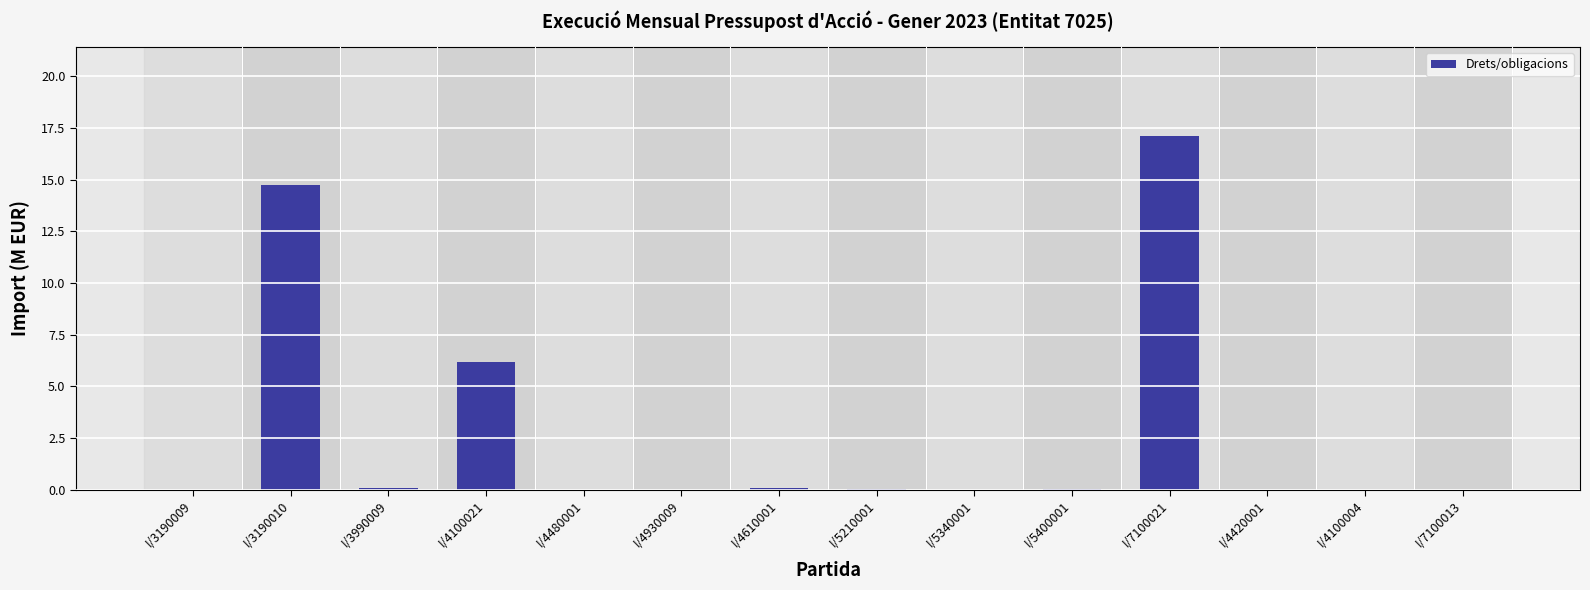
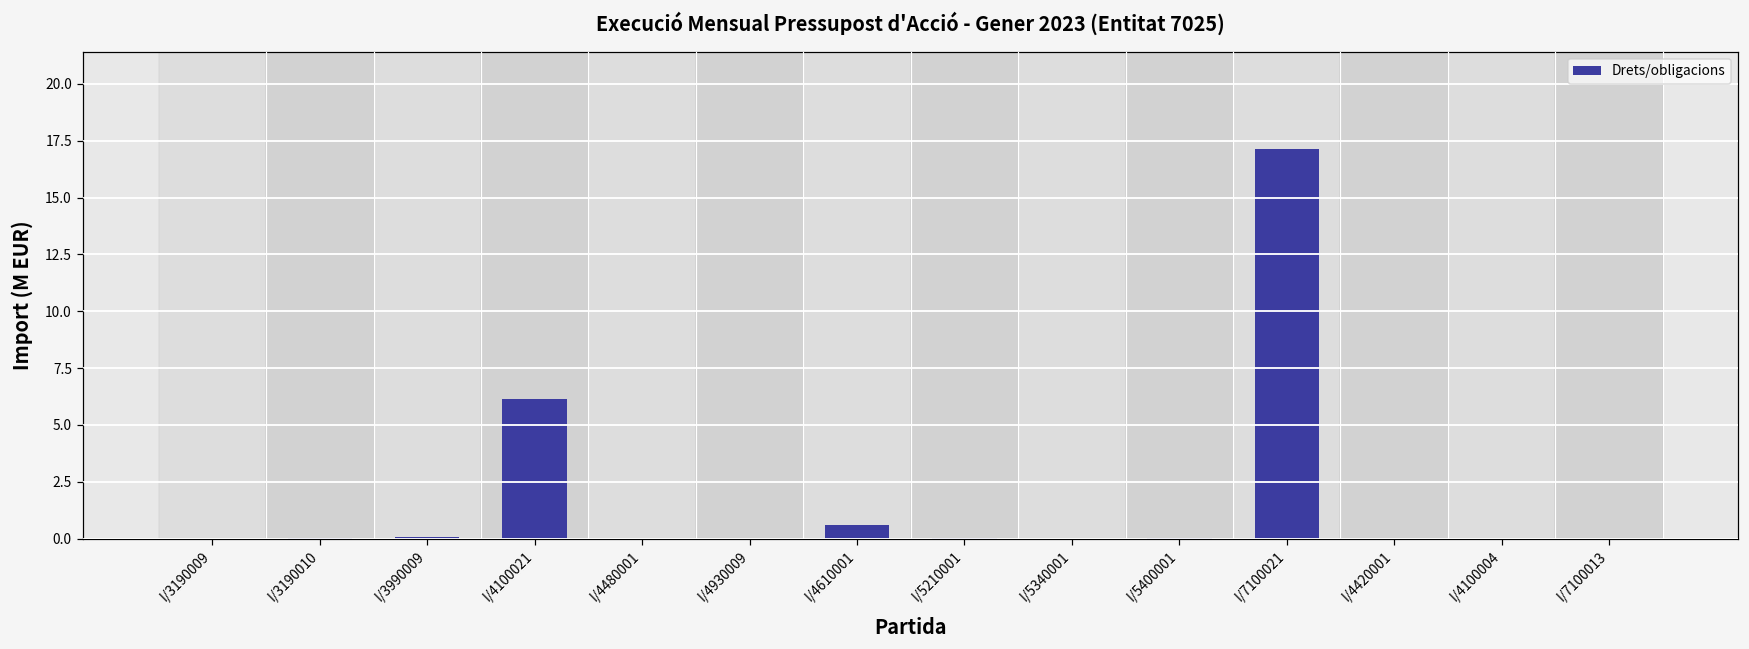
  {
-   "I/3190010": 14.8,
+   "I/3190010": 0.0,
    "I/4100021": 6.2,
    "I/4480001": 0.0,
    "I/4930009": 0.0,
-   "I/4610001": 0.1,
+   "I/4610001": 0.6,
    "I/5340001": 0.0,
    "I/7100021": 17.1,
    "I/4420001": 0.0,
    "I/4100004": 0.0,
    "I/7100013": 0.0
  }
